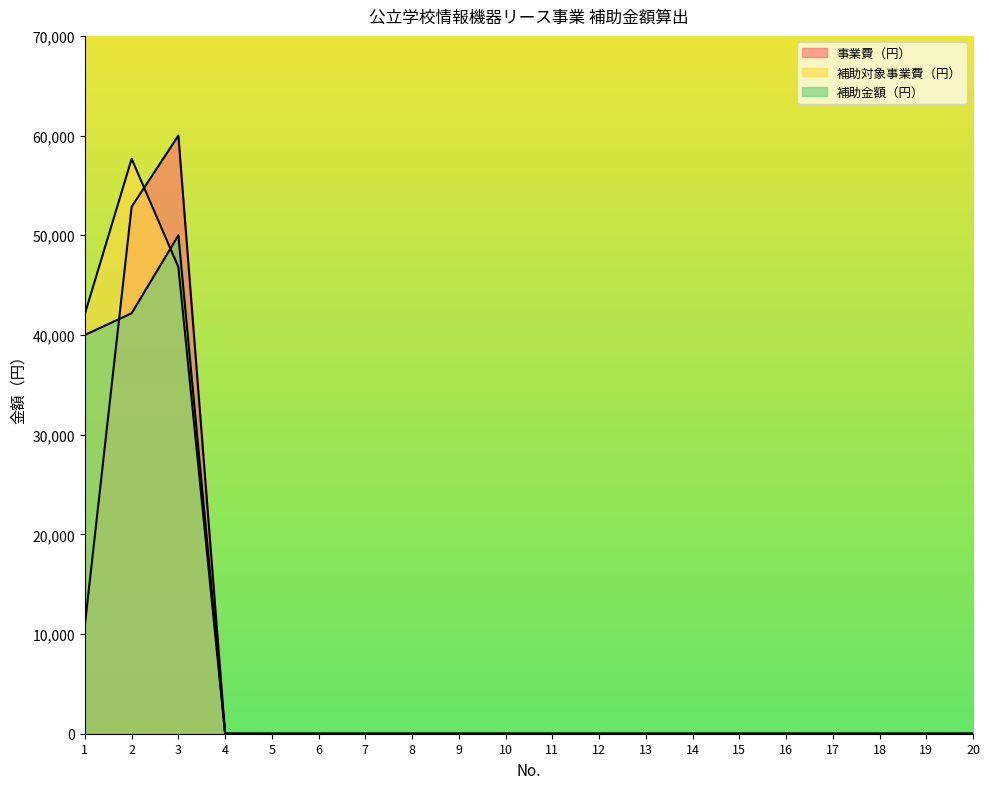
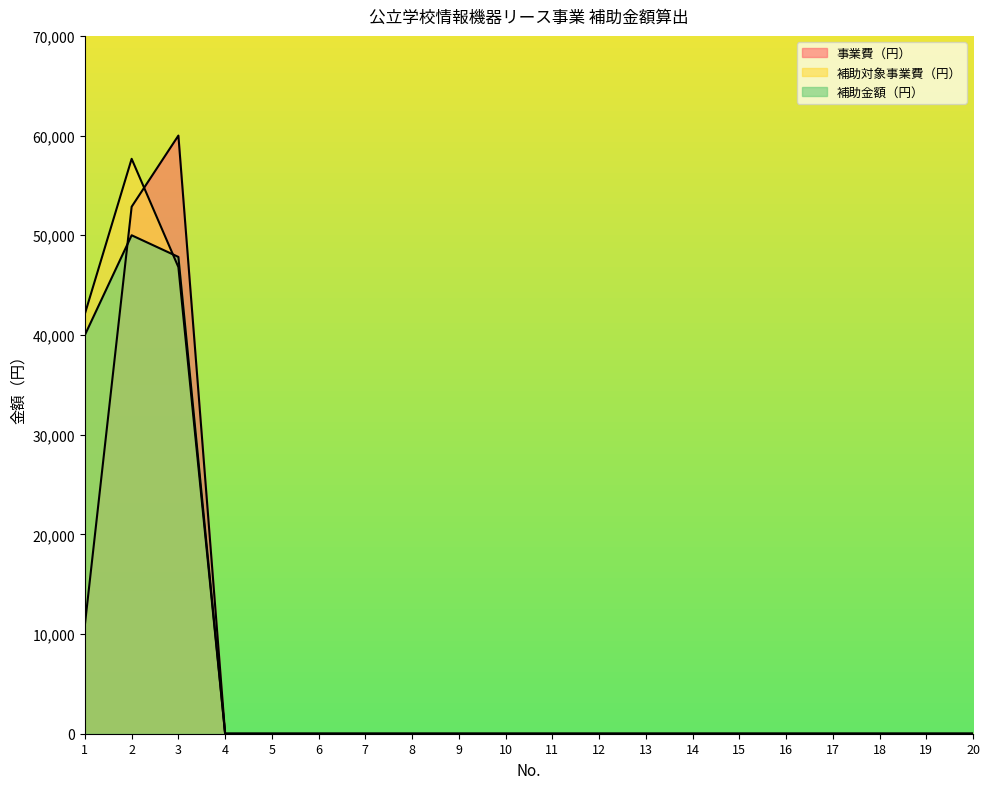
  {
    "事業費（円）": {
      "1": "11,000",
      "2": "53,000",
      "3": "60,000"
    },
    "補助対象事業費（円）": {
      "1": "42,000",
      "2": "58,000",
      "3": "47,000"
    },
    "補助金額（円）": {
      "1": "40,000",
-     "2": "42,000",
-     "3": "50,000"
+     "2": "50,000",
+     "3": "48,000"
    }
  }
